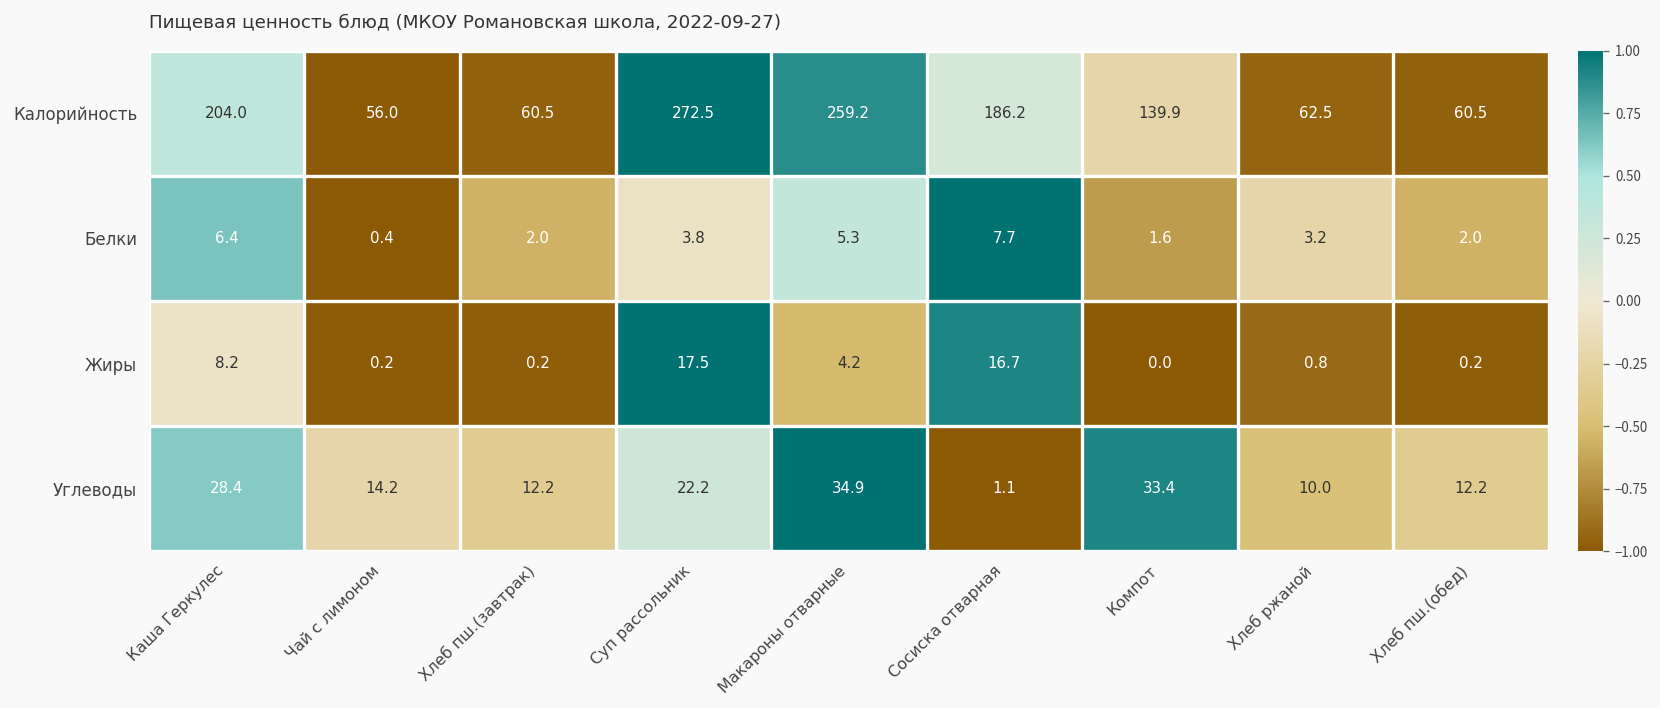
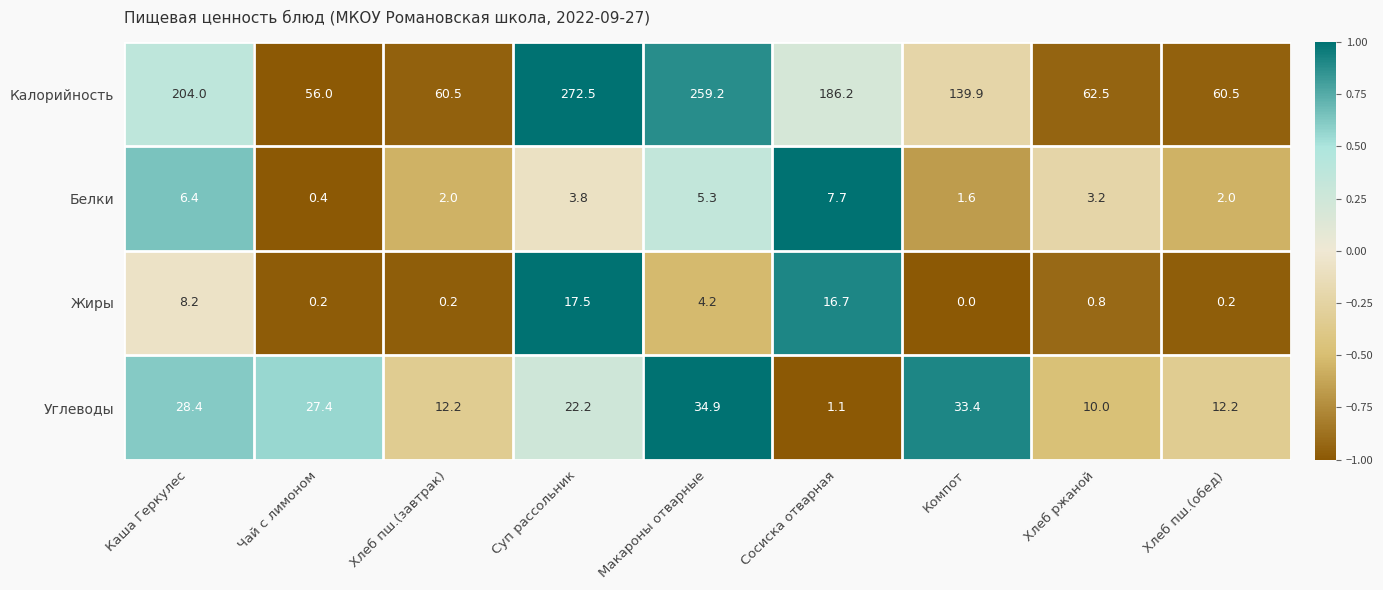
  {
    "Калорийность": {
      "Каша Геркулес": 204.0,
      "Чай с лимоном": 56.0,
      "Хлеб пш.(завтрак)": 60.5,
      "Суп рассольник": 272.5,
      "Макароны отварные": 259.2,
      "Сосиска отварная": 186.2,
      "Компот": 139.9,
      "Хлеб ржаной": 62.5,
      "Хлеб пш.(обед)": 60.5
    },
    "Белки": {
      "Каша Геркулес": 6.4,
      "Чай с лимоном": 0.4,
      "Хлеб пш.(завтрак)": 2.0,
      "Суп рассольник": 3.8,
      "Макароны отварные": 5.3,
      "Сосиска отварная": 7.7,
      "Компот": 1.6,
      "Хлеб ржаной": 3.2,
      "Хлеб пш.(обед)": 2.0
    },
    "Жиры": {
      "Каша Геркулес": 8.2,
      "Чай с лимоном": 0.2,
      "Хлеб пш.(завтрак)": 0.2,
      "Суп рассольник": 17.5,
      "Макароны отварные": 4.2,
      "Сосиска отварная": 16.7,
      "Компот": 0.0,
      "Хлеб ржаной": 0.8,
      "Хлеб пш.(обед)": 0.2
    },
    "Углеводы": {
      "Каша Геркулес": 28.4,
-     "Чай с лимоном": 14.2,
+     "Чай с лимоном": 27.4,
      "Хлеб пш.(завтрак)": 12.2,
      "Суп рассольник": 22.2,
      "Макароны отварные": 34.9,
      "Сосиска отварная": 1.1,
      "Компот": 33.4,
      "Хлеб ржаной": 10.0,
      "Хлеб пш.(обед)": 12.2
    }
  }
